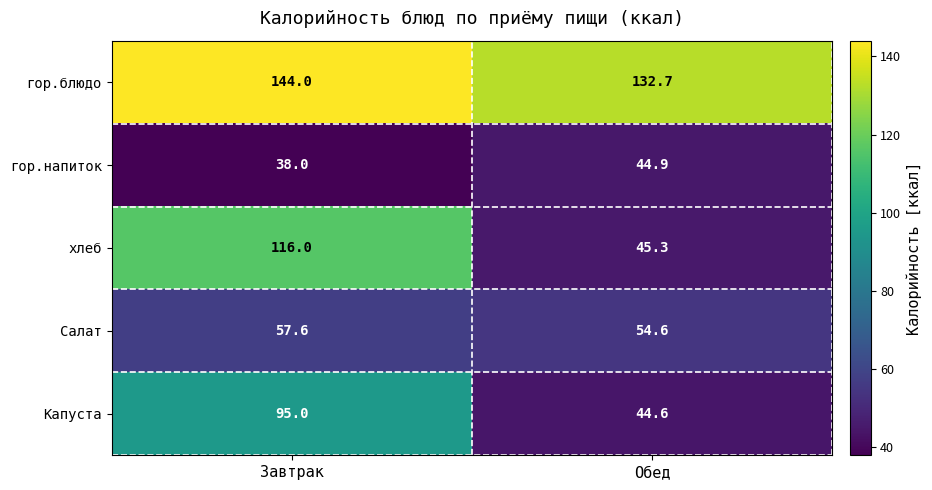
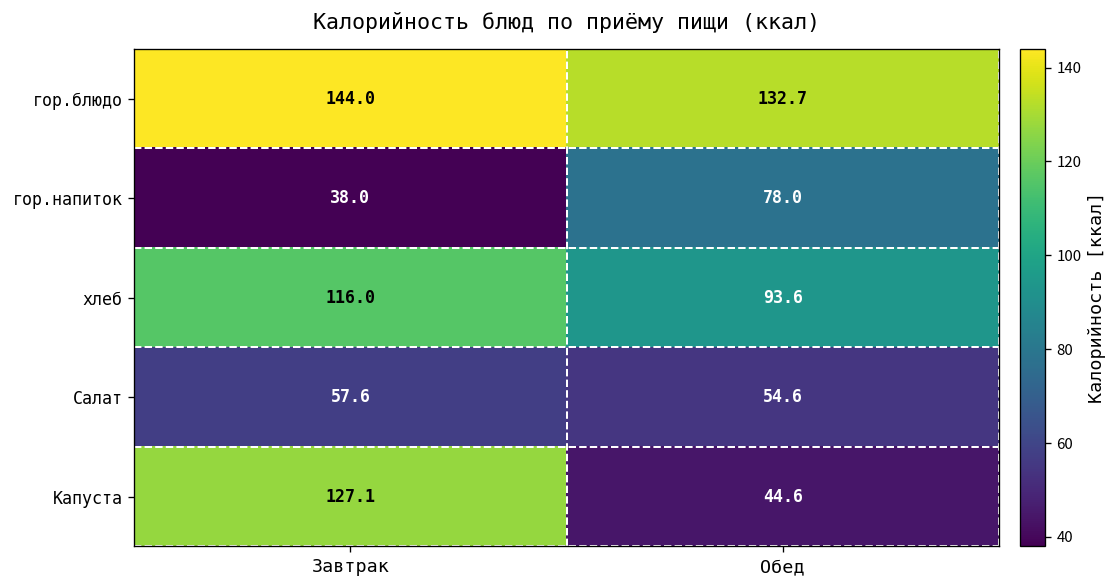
  {
    "гор.блюдо": {
      "Завтрак": 144.0,
      "Обед": 132.7
    },
    "гор.напиток": {
      "Завтрак": 38.0,
-     "Обед": 44.9
+     "Обед": 78.0
    },
    "хлеб": {
      "Завтрак": 116.0,
-     "Обед": 45.3
+     "Обед": 93.6
    },
    "Салат": {
      "Завтрак": 57.6,
      "Обед": 54.6
    },
    "Капуста": {
-     "Завтрак": 95.0,
+     "Завтрак": 127.1,
      "Обед": 44.6
    }
  }
